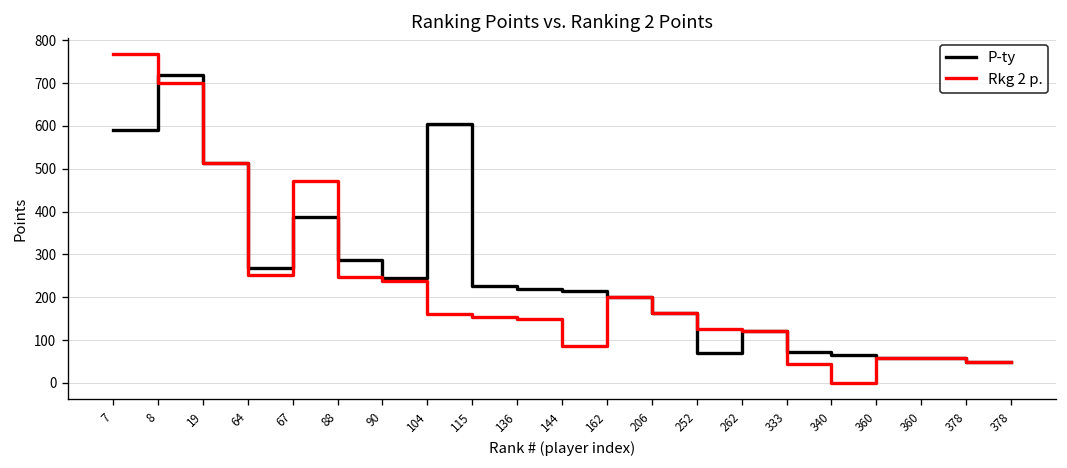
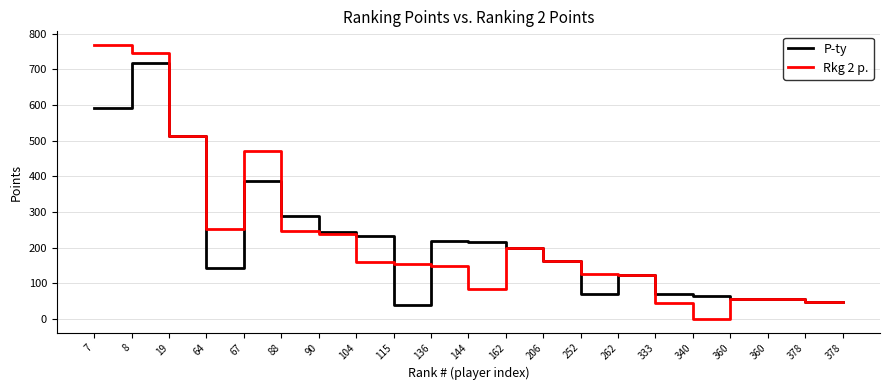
  {
    "P-ty": {
      "7": 590,
      "8": 720,
-     "64": 270,
+     "64": 140,
      "67": 390,
      "88": 290,
-     "104": 610,
-     "115": 230,
+     "104": 230,
+     "115": 40,
      "136": 220,
      "144": 220,
      "252": 70,
      "333": 70,
      "340": 70
    },
    "Rkg 2 p.": {
      "7": 770,
-     "8": 700,
+     "8": 750,
      "64": 250,
      "67": 470,
      "88": 250,
      "104": 160,
      "115": 150,
      "136": 150,
      "144": 90,
      "252": 130,
      "333": 40,
      "340": 0
    }
  }
